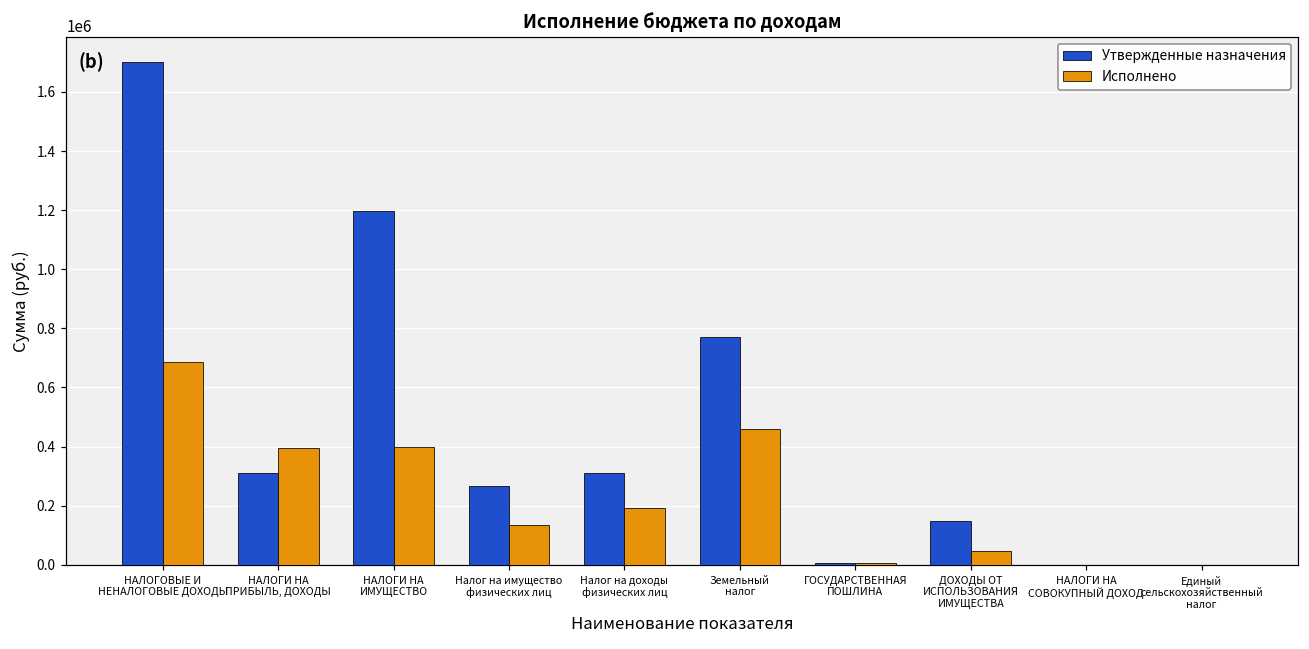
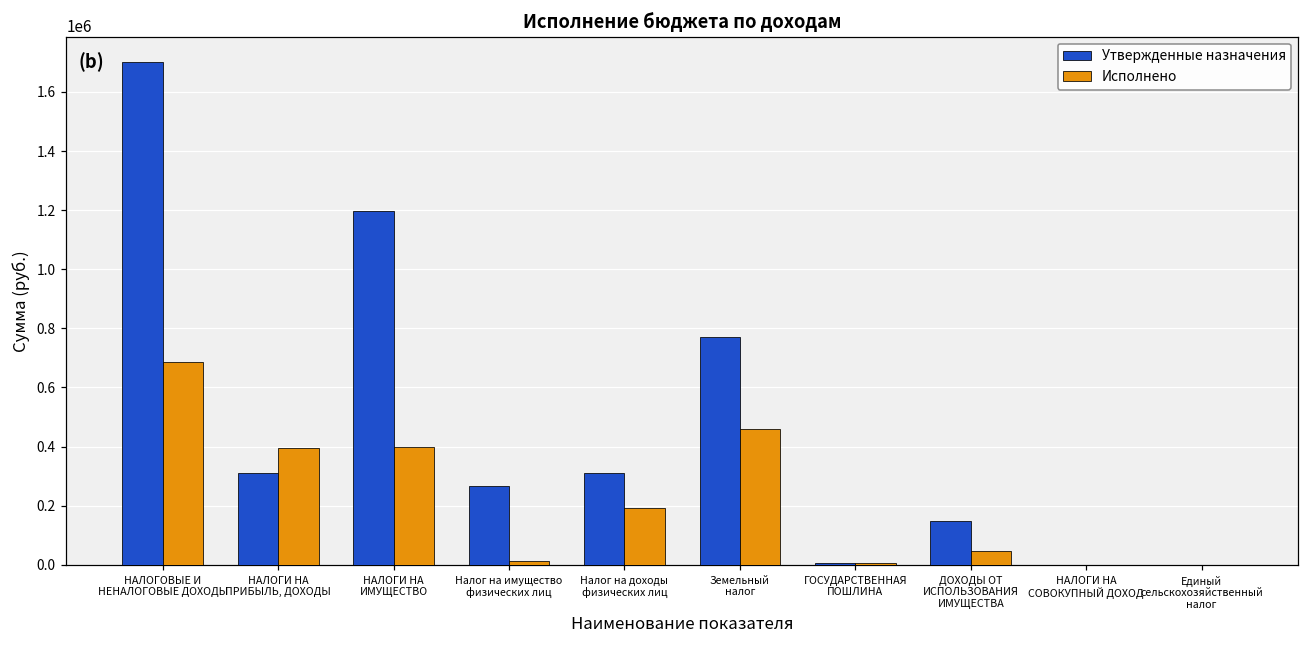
  {
    "Утвержденные назначения": {
      "НАЛОГОВЫЕ И НЕНАЛОГОВЫЕ ДОХОДЫ": 1700000,
      "НАЛОГИ НА ПРИБЫЛЬ, ДОХОДЫ": 310000,
      "НАЛОГИ НА ИМУЩЕСТВО": 1200000,
      "Налог на имущество физических лиц": 270000,
      "Налог на доходы физических лиц": 310000,
      "Земельный налог": 770000,
      "ДОХОДЫ ОТ ИСПОЛЬЗОВАНИЯ ИМУЩЕСТВА": 150000,
      "НАЛОГИ НА СОВОКУПНЫЙ ДОХОД": 0,
      "Единый сельскохозяйственный налог": 0
    },
    "Исполнено": {
      "НАЛОГОВЫЕ И НЕНАЛОГОВЫЕ ДОХОДЫ": 690000,
      "НАЛОГИ НА ПРИБЫЛЬ, ДОХОДЫ": 390000,
      "НАЛОГИ НА ИМУЩЕСТВО": 400000,
-     "Налог на имущество физических лиц": 130000,
+     "Налог на имущество физических лиц": 10000,
      "Налог на доходы физических лиц": 190000,
      "Земельный налог": 460000,
      "ДОХОДЫ ОТ ИСПОЛЬЗОВАНИЯ ИМУЩЕСТВА": 50000,
      "НАЛОГИ НА СОВОКУПНЫЙ ДОХОД": 0,
      "Единый сельскохозяйственный налог": 0
    }
  }
